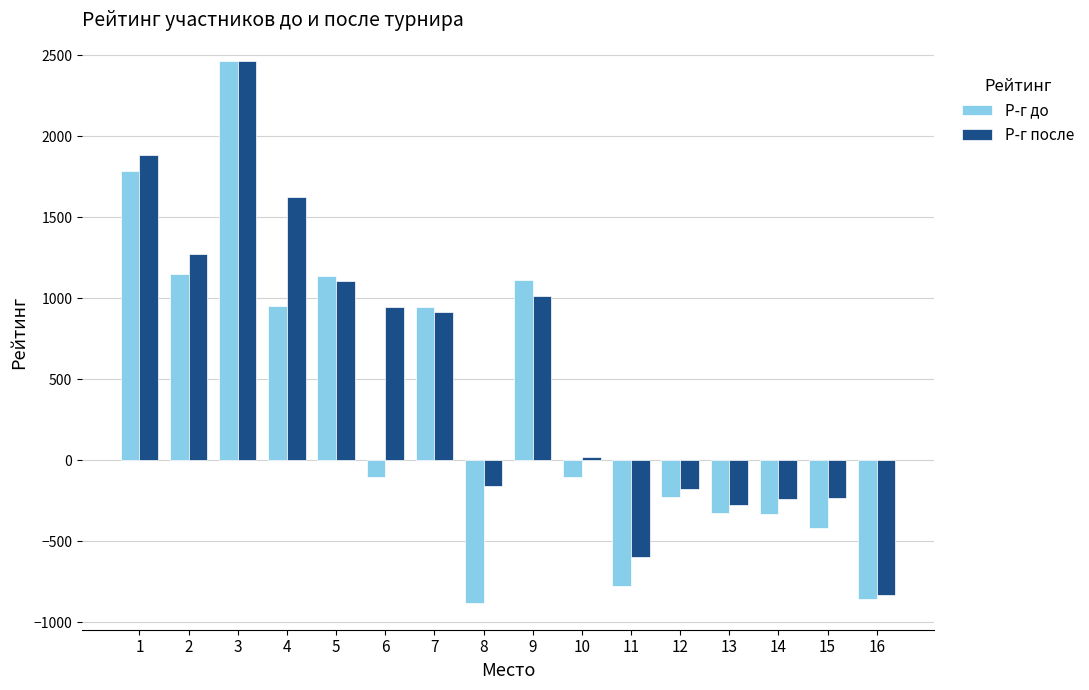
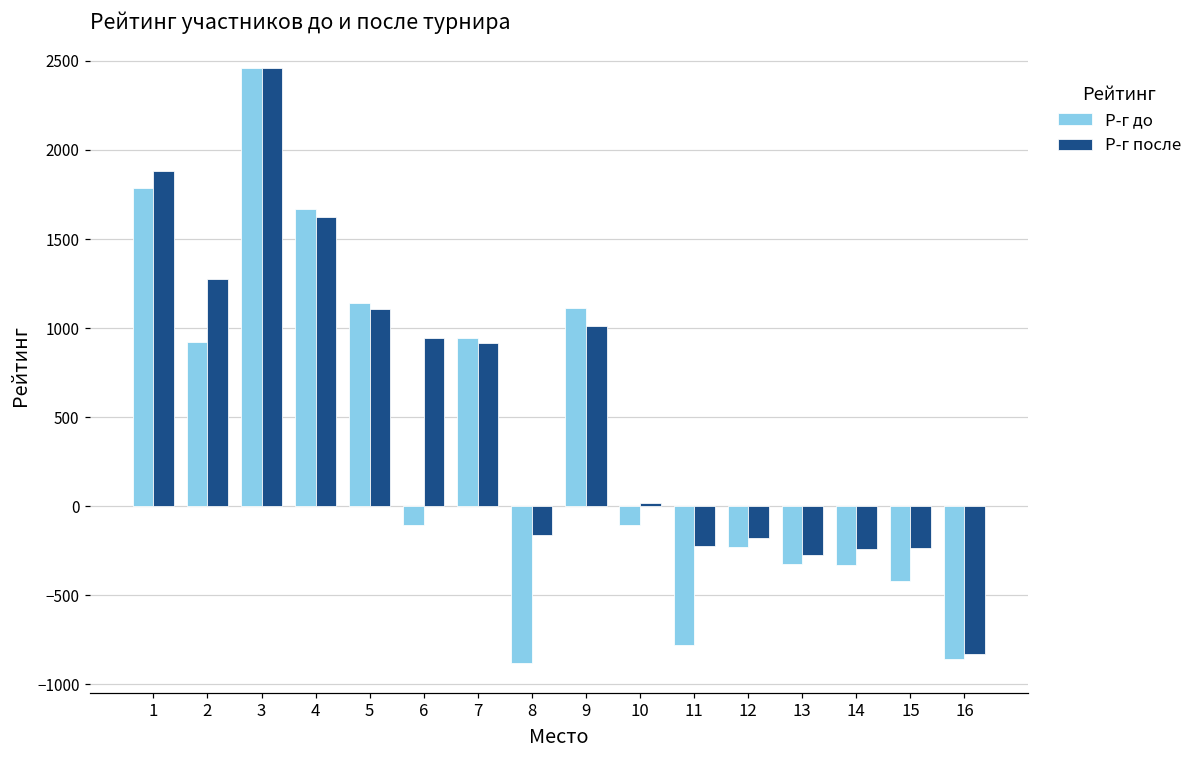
  {
    "Р-г до": {
      "1": 1790,
-     "2": 1150,
+     "2": 920,
      "3": 2460,
-     "4": 950,
+     "4": 1670,
      "5": 1140,
      "6": -110,
      "7": 950,
      "8": -880,
      "9": 1110,
      "10": -100,
      "11": -780,
      "12": -230,
      "13": -330,
      "14": -330,
      "15": -420,
      "16": -860
    },
    "Р-г после": {
      "1": 1880,
      "2": 1280,
      "3": 2460,
      "4": 1630,
      "5": 1110,
      "6": 950,
      "7": 920,
      "8": -160,
      "9": 1010,
      "10": 20,
-     "11": -600,
+     "11": -220,
      "12": -180,
      "13": -280,
      "14": -240,
      "15": -230,
      "16": -830
    }
  }
